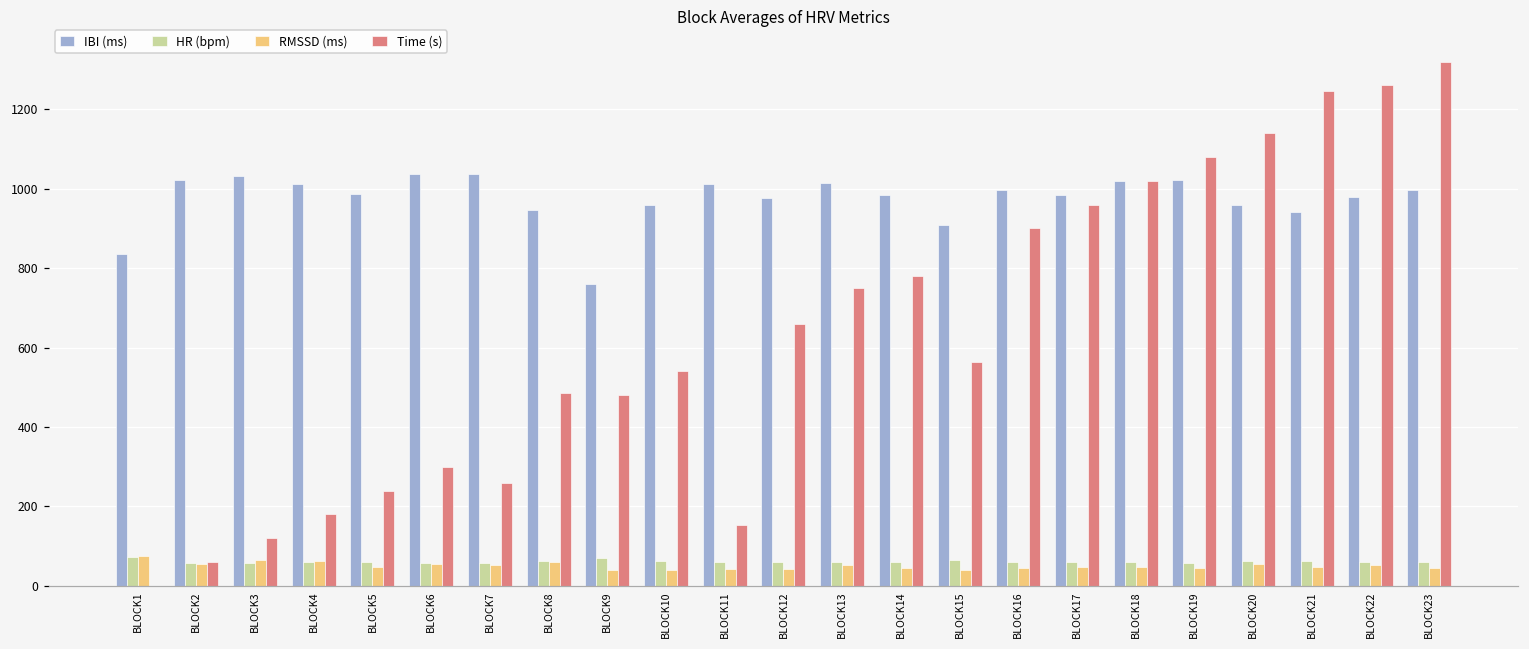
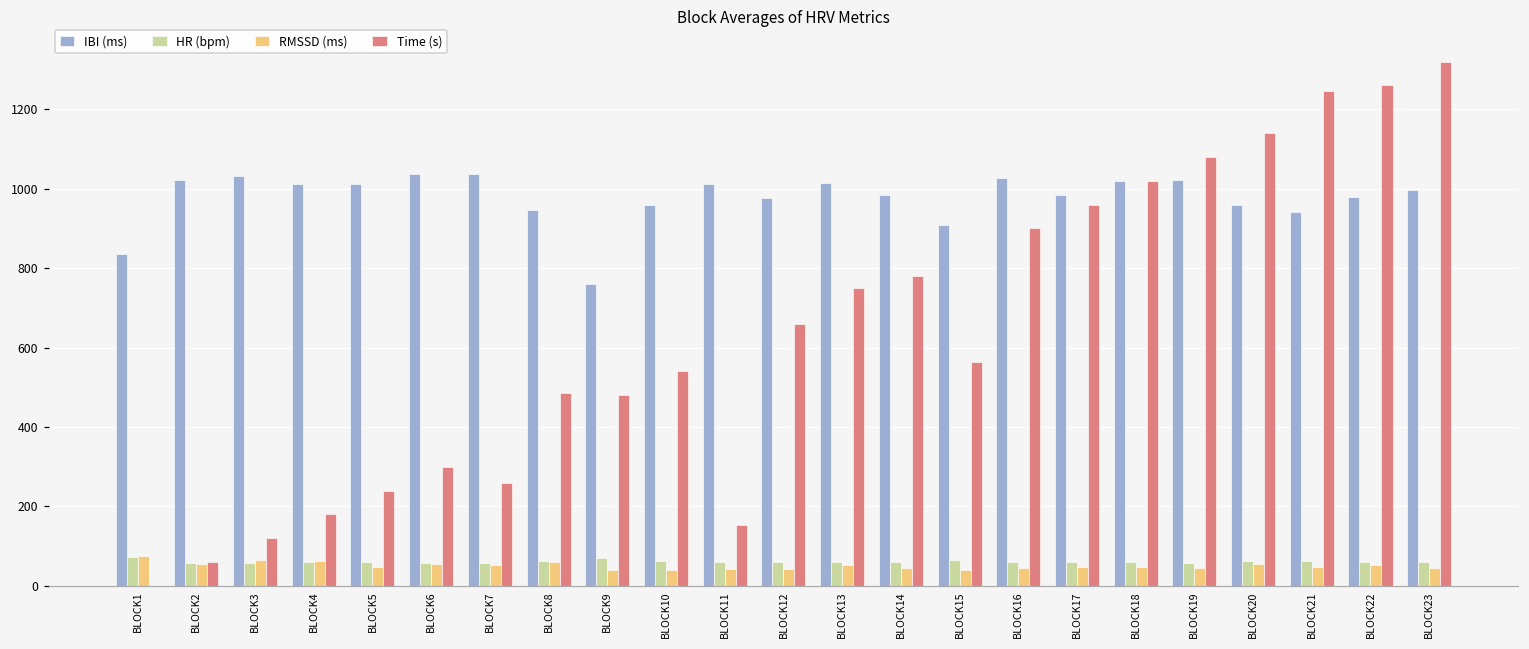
  {
    "IBI (ms)": {
      "BLOCK1": 840,
      "BLOCK2": 1020,
      "BLOCK3": 1030,
      "BLOCK4": 1010,
-     "BLOCK5": 990,
+     "BLOCK5": 1010,
      "BLOCK6": 1040,
      "BLOCK7": 1040,
      "BLOCK8": 950,
      "BLOCK9": 760,
      "BLOCK10": 960,
      "BLOCK11": 1010,
      "BLOCK12": 980,
      "BLOCK13": 1010,
      "BLOCK14": 980,
      "BLOCK15": 910,
-     "BLOCK16": 1000,
+     "BLOCK16": 1030,
      "BLOCK17": 980,
      "BLOCK18": 1020,
      "BLOCK19": 1020,
      "BLOCK20": 960,
      "BLOCK21": 940,
      "BLOCK22": 980,
      "BLOCK23": 1000
    },
    "Time (s)": {
      "BLOCK1": 0,
      "BLOCK2": 60,
      "BLOCK3": 120,
      "BLOCK4": 180,
      "BLOCK5": 240,
      "BLOCK6": 300,
      "BLOCK7": 260,
      "BLOCK8": 490,
      "BLOCK9": 480,
      "BLOCK10": 540,
      "BLOCK11": 150,
      "BLOCK12": 660,
      "BLOCK13": 750,
      "BLOCK14": 780,
      "BLOCK15": 560,
      "BLOCK16": 900,
      "BLOCK17": 960,
      "BLOCK18": 1020,
      "BLOCK19": 1080,
      "BLOCK20": 1140,
      "BLOCK21": 1250,
      "BLOCK22": 1260,
      "BLOCK23": 1320
    }
  }
